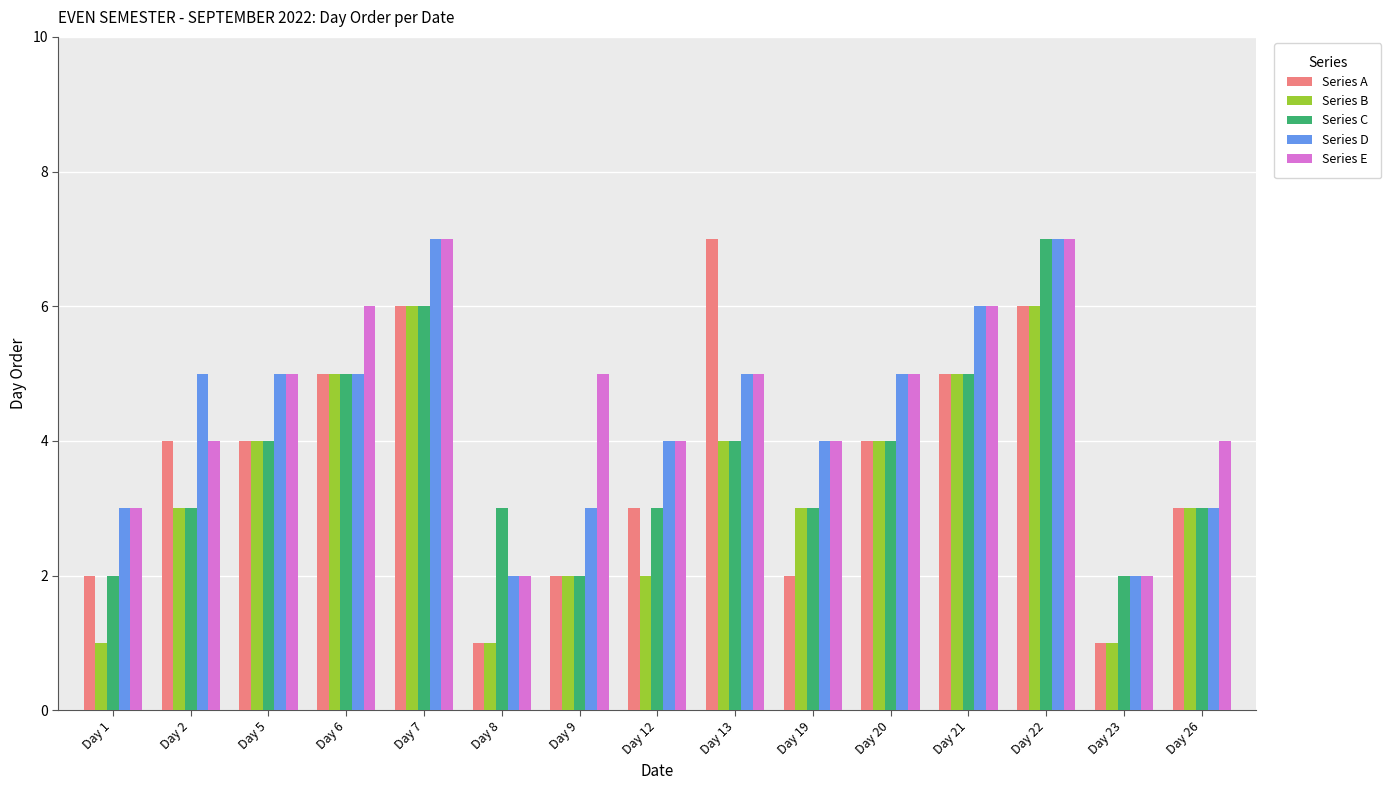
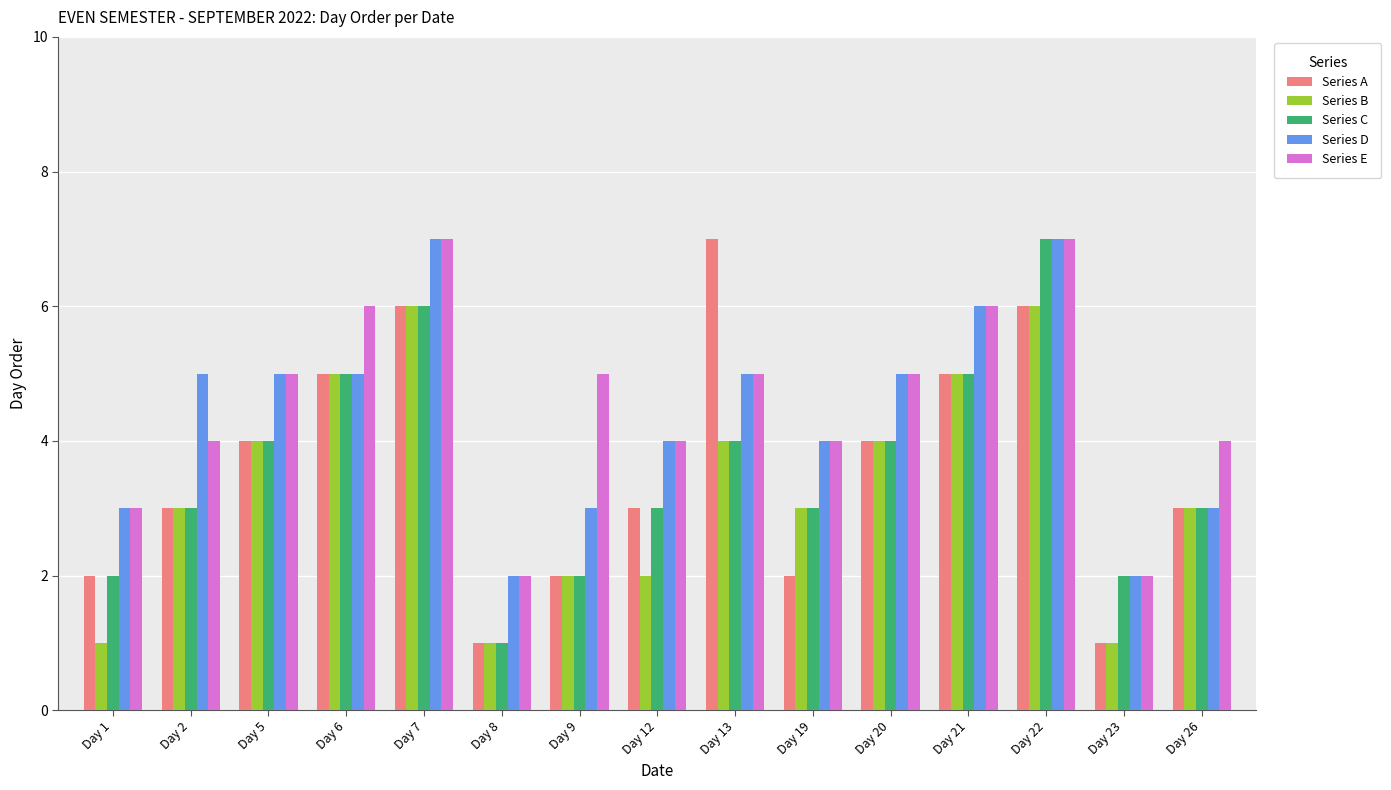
  {
    "Series A": {
      "Day 1": 2,
-     "Day 2": 4,
+     "Day 2": 3,
      "Day 5": 4,
      "Day 6": 5,
      "Day 7": 6,
      "Day 8": 1,
      "Day 9": 2,
      "Day 12": 3,
      "Day 13": 7,
      "Day 19": 2,
      "Day 20": 4,
      "Day 21": 5,
      "Day 22": 6,
      "Day 23": 1,
      "Day 26": 3
    },
    "Series B": {
      "Day 1": 1,
      "Day 2": 3,
      "Day 5": 4,
      "Day 6": 5,
      "Day 7": 6,
      "Day 8": 1,
      "Day 9": 2,
      "Day 12": 2,
      "Day 13": 4,
      "Day 19": 3,
      "Day 20": 4,
      "Day 21": 5,
      "Day 22": 6,
      "Day 23": 1,
      "Day 26": 3
    },
    "Series C": {
      "Day 1": 2,
      "Day 2": 3,
      "Day 5": 4,
      "Day 6": 5,
      "Day 7": 6,
-     "Day 8": 3,
+     "Day 8": 1,
      "Day 9": 2,
      "Day 12": 3,
      "Day 13": 4,
      "Day 19": 3,
      "Day 20": 4,
      "Day 21": 5,
      "Day 22": 7,
      "Day 23": 2,
      "Day 26": 3
    },
    "Series D": {
      "Day 1": 3,
      "Day 2": 5,
      "Day 5": 5,
      "Day 6": 5,
      "Day 7": 7,
      "Day 8": 2,
      "Day 9": 3,
      "Day 12": 4,
      "Day 13": 5,
      "Day 19": 4,
      "Day 20": 5,
      "Day 21": 6,
      "Day 22": 7,
      "Day 23": 2,
      "Day 26": 3
    },
    "Series E": {
      "Day 1": 3,
      "Day 2": 4,
      "Day 5": 5,
      "Day 6": 6,
      "Day 7": 7,
      "Day 8": 2,
      "Day 9": 5,
      "Day 12": 4,
      "Day 13": 5,
      "Day 19": 4,
      "Day 20": 5,
      "Day 21": 6,
      "Day 22": 7,
      "Day 23": 2,
      "Day 26": 4
    }
  }
